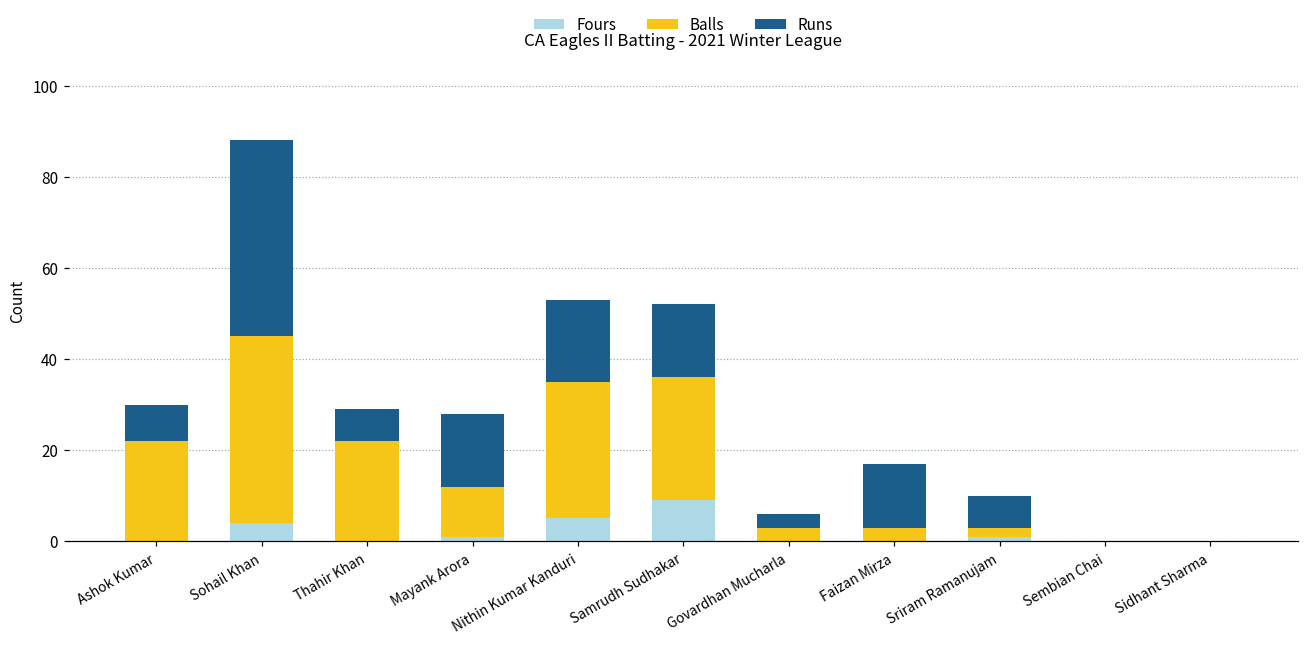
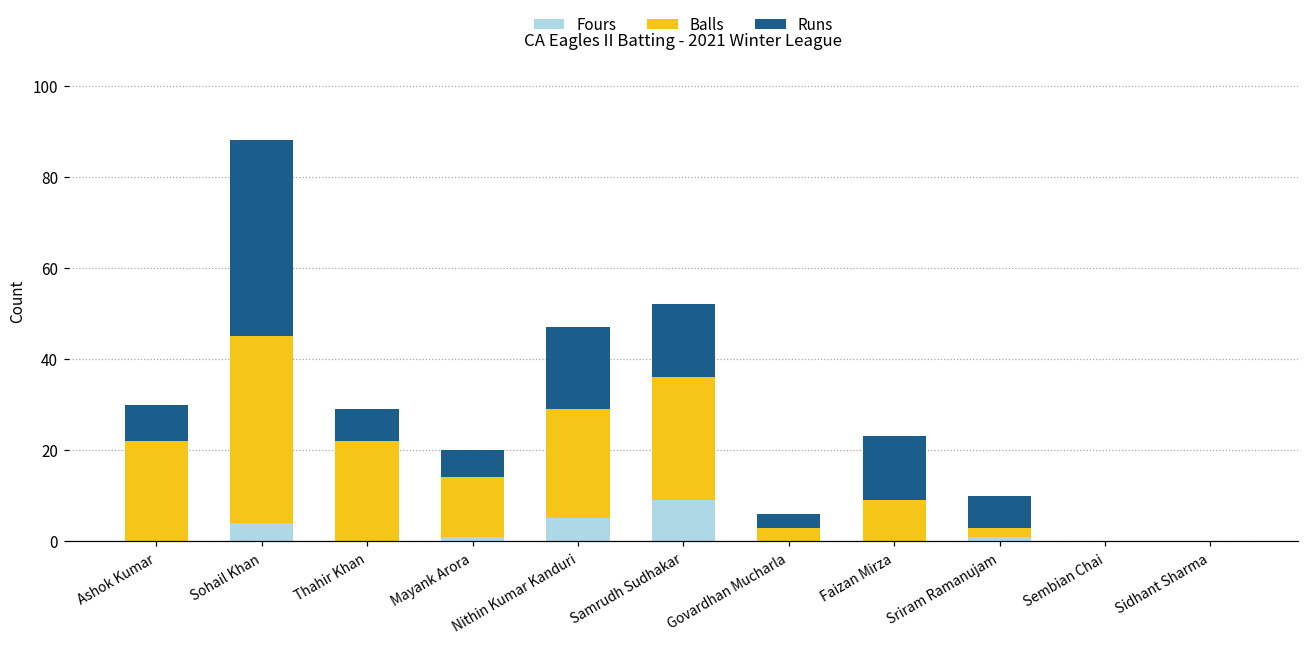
  {
    "Fours": {
      "Ashok Kumar": 0,
      "Sohail Khan": 4,
      "Thahir Khan": 0,
      "Mayank Arora": 1,
      "Nithin Kumar Kanduri": 5,
      "Samrudh Sudhakar": 9,
      "Govardhan Mucharla": 0,
      "Faizan Mirza": 0,
      "Sriram Ramanujam": 1,
      "Sembian Chai": 0,
      "Sidhant Sharma": 0
    },
    "Balls": {
      "Ashok Kumar": 22,
      "Sohail Khan": 41,
      "Thahir Khan": 22,
-     "Mayank Arora": 11,
-     "Nithin Kumar Kanduri": 30,
+     "Mayank Arora": 13,
+     "Nithin Kumar Kanduri": 24,
      "Samrudh Sudhakar": 27,
      "Govardhan Mucharla": 3,
-     "Faizan Mirza": 3,
+     "Faizan Mirza": 9,
      "Sriram Ramanujam": 2,
      "Sembian Chai": 0,
      "Sidhant Sharma": 0
    },
    "Runs": {
      "Ashok Kumar": 8,
      "Sohail Khan": 43,
      "Thahir Khan": 7,
-     "Mayank Arora": 16,
+     "Mayank Arora": 6,
      "Nithin Kumar Kanduri": 18,
      "Samrudh Sudhakar": 16,
      "Govardhan Mucharla": 3,
      "Faizan Mirza": 14,
      "Sriram Ramanujam": 7,
      "Sembian Chai": 0,
      "Sidhant Sharma": 0
    }
  }
